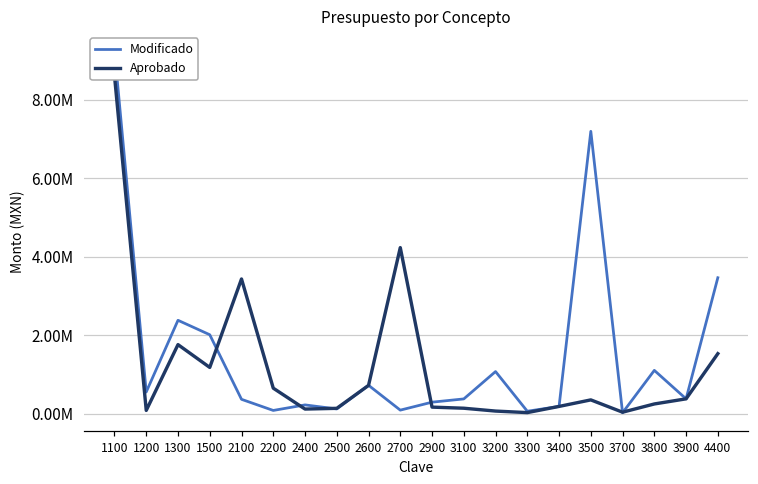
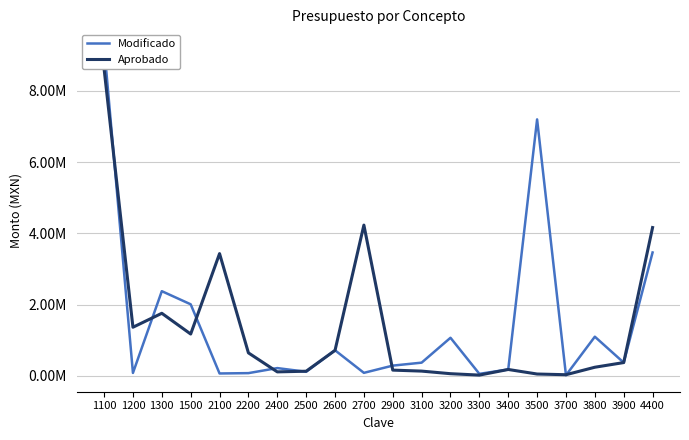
  {
    "Modificado": {
-     "1200": 500000,
+     "1200": 100000,
      "1300": 2400000,
      "1500": 2000000,
-     "2100": 400000,
+     "2100": 100000,
      "2200": 100000,
      "2400": 200000,
      "2700": 100000,
      "2900": 300000,
      "3100": 400000,
      "3200": 1100000,
      "3500": 7200000,
      "3800": 1100000,
      "4400": 3500000
    },
    "Aprobado": {
-     "1200": 100000,
+     "1200": 1400000,
      "1300": 1800000,
      "1500": 1200000,
      "2100": 3400000,
      "2200": 600000,
      "2400": 100000,
      "2700": 4200000,
      "2900": 200000,
      "3100": 100000,
      "3200": 100000,
-     "3500": 300000,
+     "3500": 100000,
      "3800": 200000,
-     "4400": 1500000
+     "4400": 4200000
    }
  }
